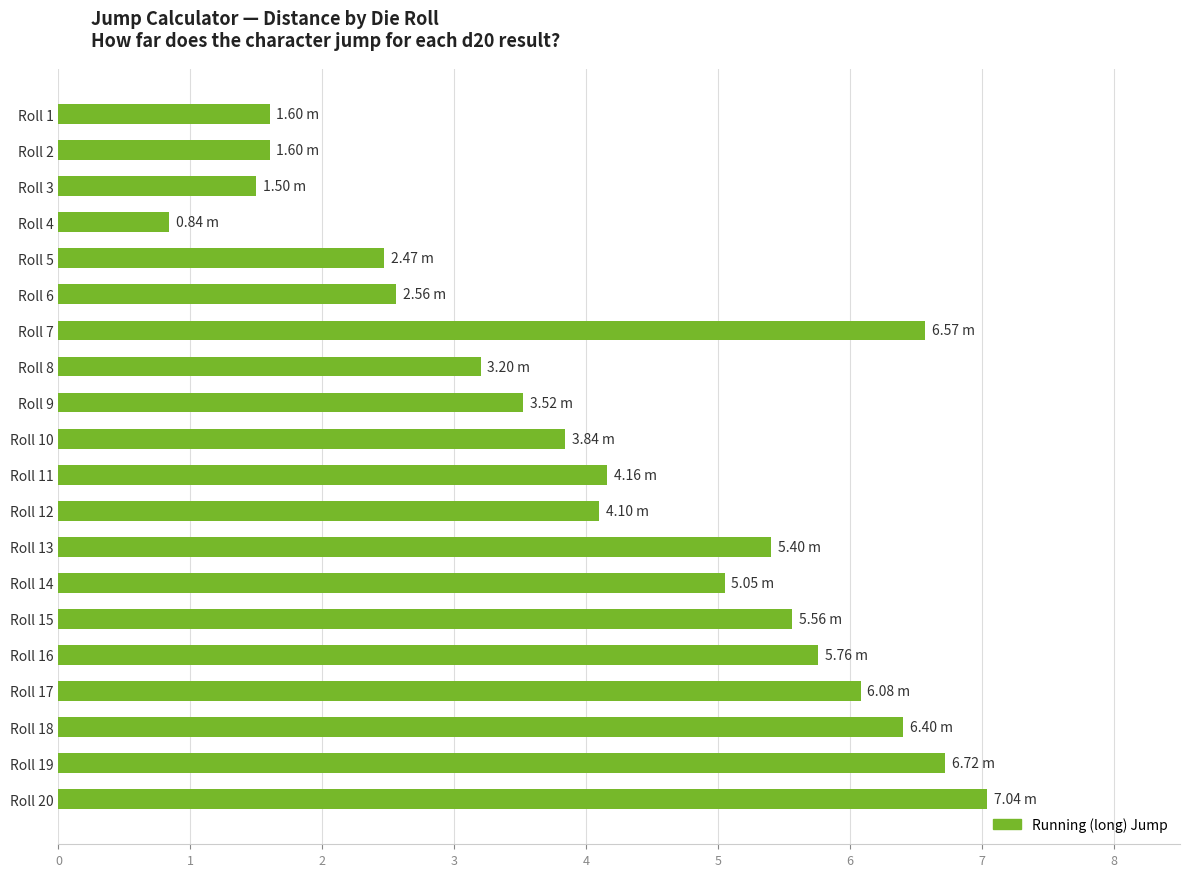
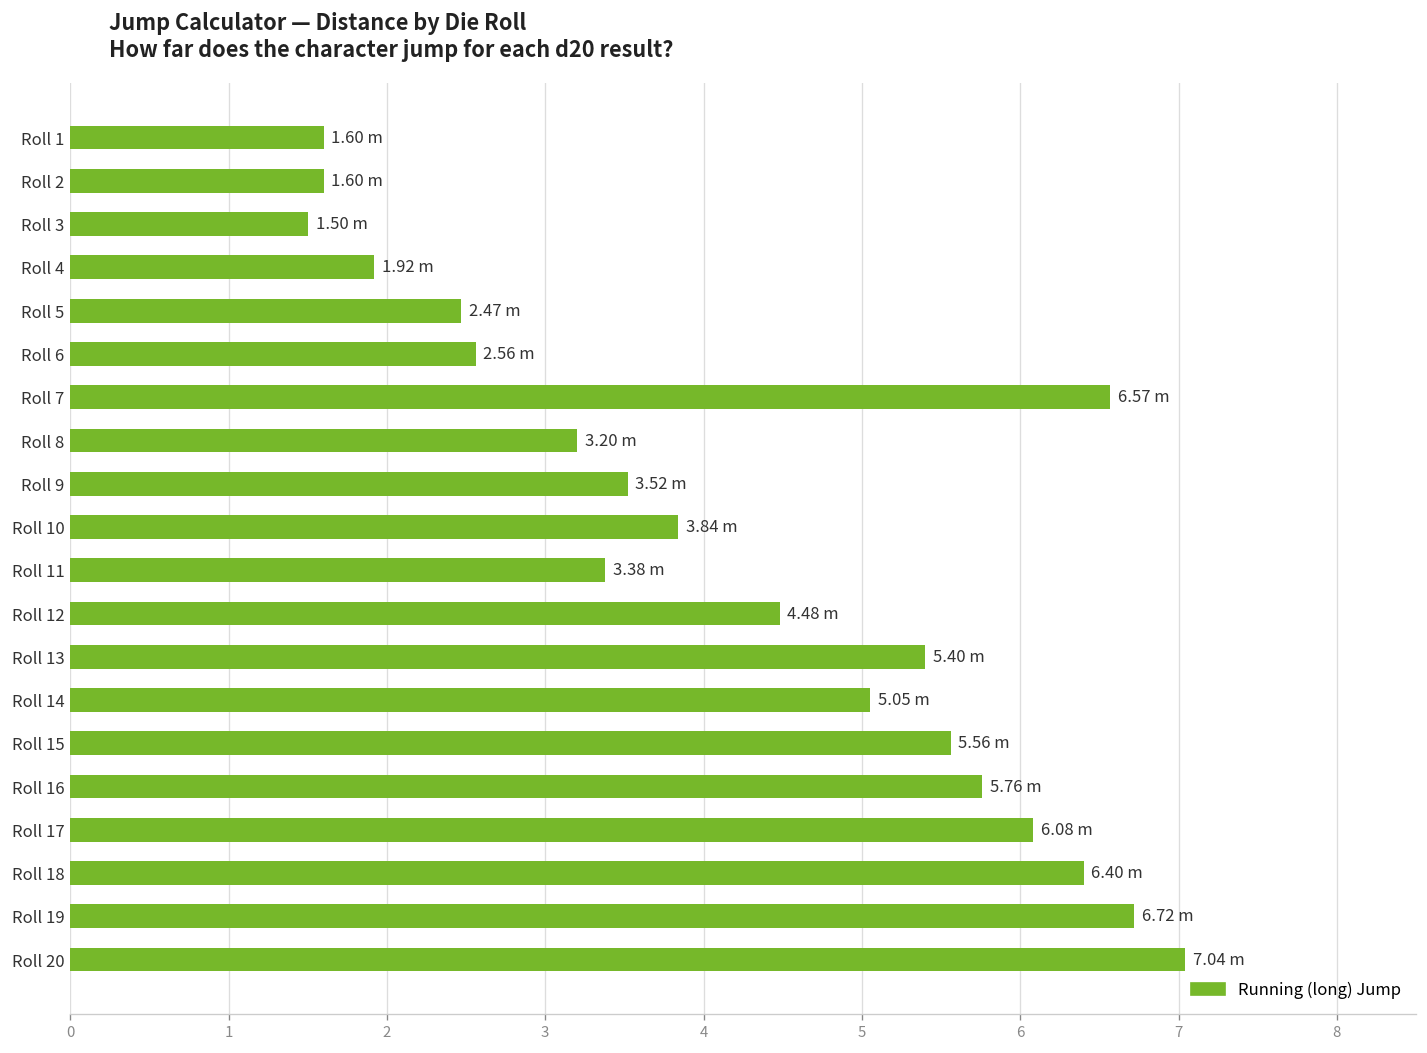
  {
    "Roll 1": 1.60,
    "Roll 2": 1.60,
    "Roll 3": 1.50,
-   "Roll 4": 0.84,
+   "Roll 4": 1.92,
    "Roll 5": 2.47,
    "Roll 6": 2.56,
    "Roll 7": 6.57,
    "Roll 8": 3.20,
    "Roll 9": 3.52,
    "Roll 10": 3.84,
-   "Roll 11": 4.16,
-   "Roll 12": 4.10,
+   "Roll 11": 3.38,
+   "Roll 12": 4.48,
    "Roll 13": 5.40,
    "Roll 14": 5.05,
    "Roll 15": 5.56,
    "Roll 16": 5.76,
    "Roll 17": 6.08,
    "Roll 18": 6.40,
    "Roll 19": 6.72,
    "Roll 20": 7.04
  }
